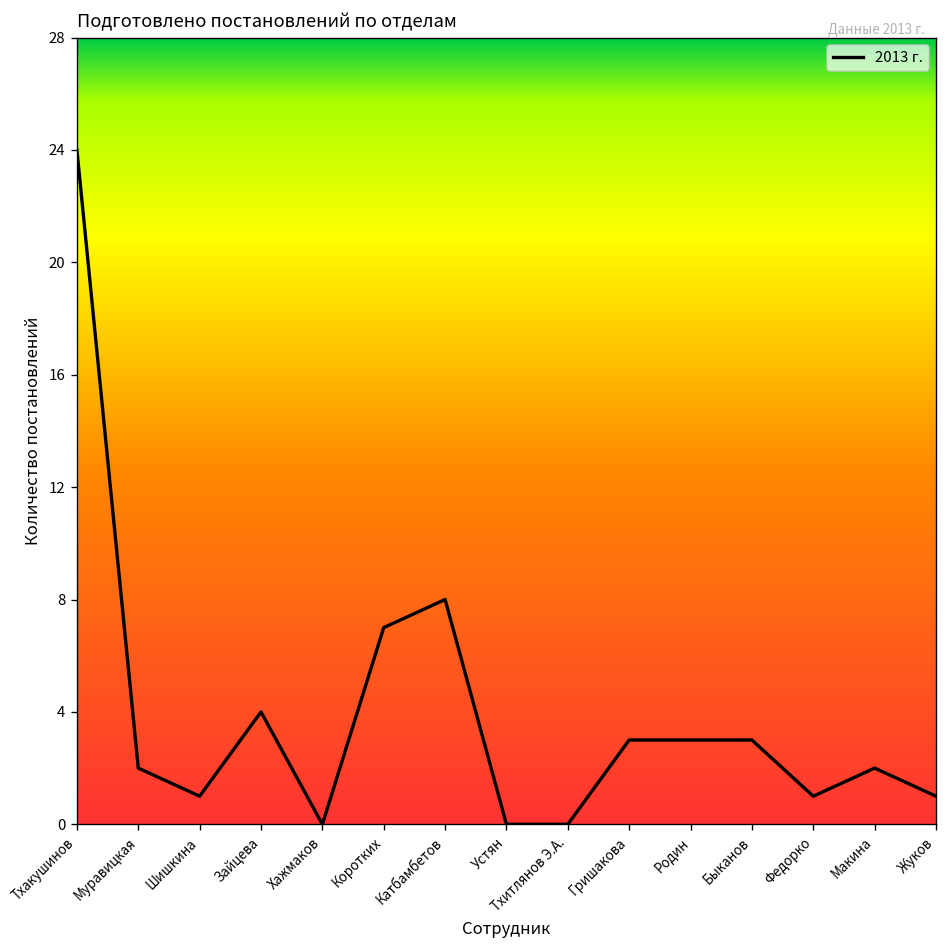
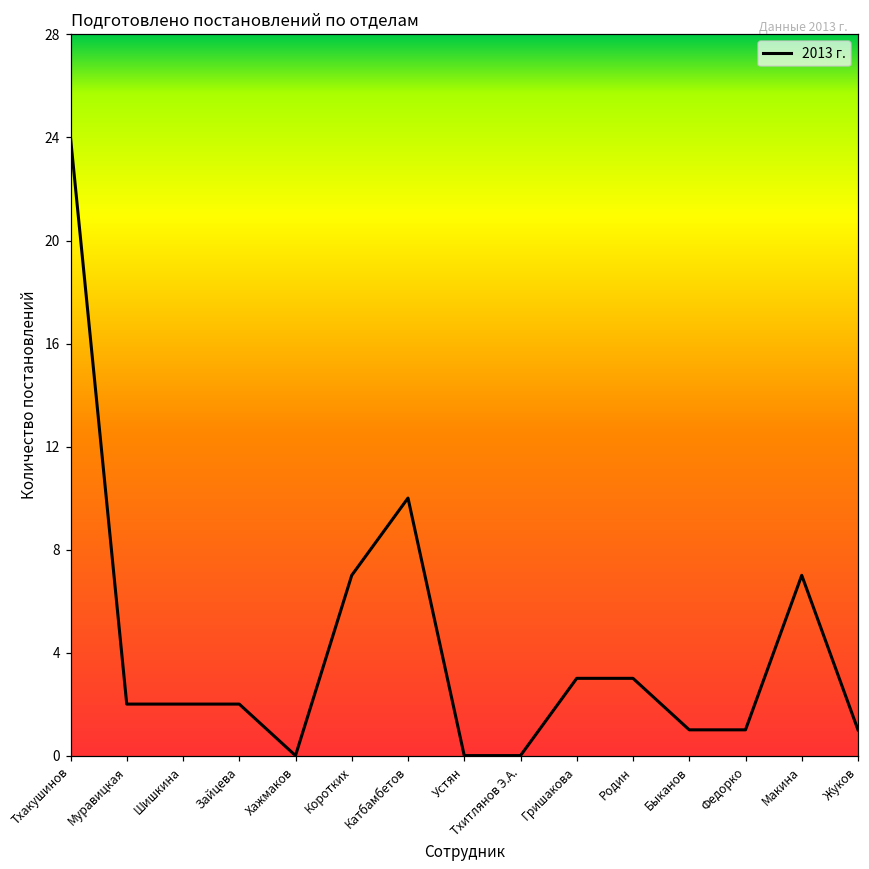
  {
    "Тхакушинов": 24,
    "Муравицкая": 2,
-   "Шишкина": 1,
-   "Зайцева": 4,
+   "Шишкина": 2,
+   "Зайцева": 2,
    "Хажмаков": 0,
    "Коротких": 7,
-   "Катбамбетов": 8,
+   "Катбамбетов": 10,
    "Устян": 0,
    "Тхитлянов Э.А.": 0,
    "Гришакова": 3,
    "Родин": 3,
-   "Быканов": 3,
+   "Быканов": 1,
    "Федорко": 1,
-   "Макина": 2,
+   "Макина": 7,
    "Жуков": 1
  }
